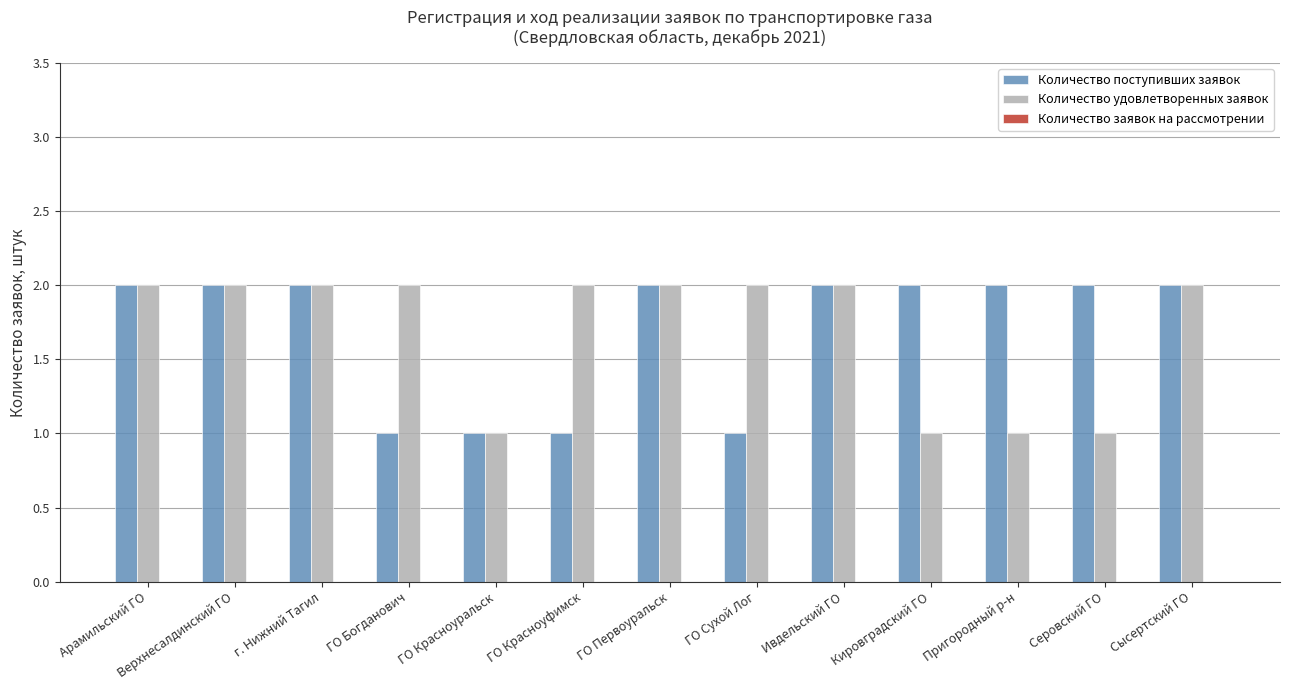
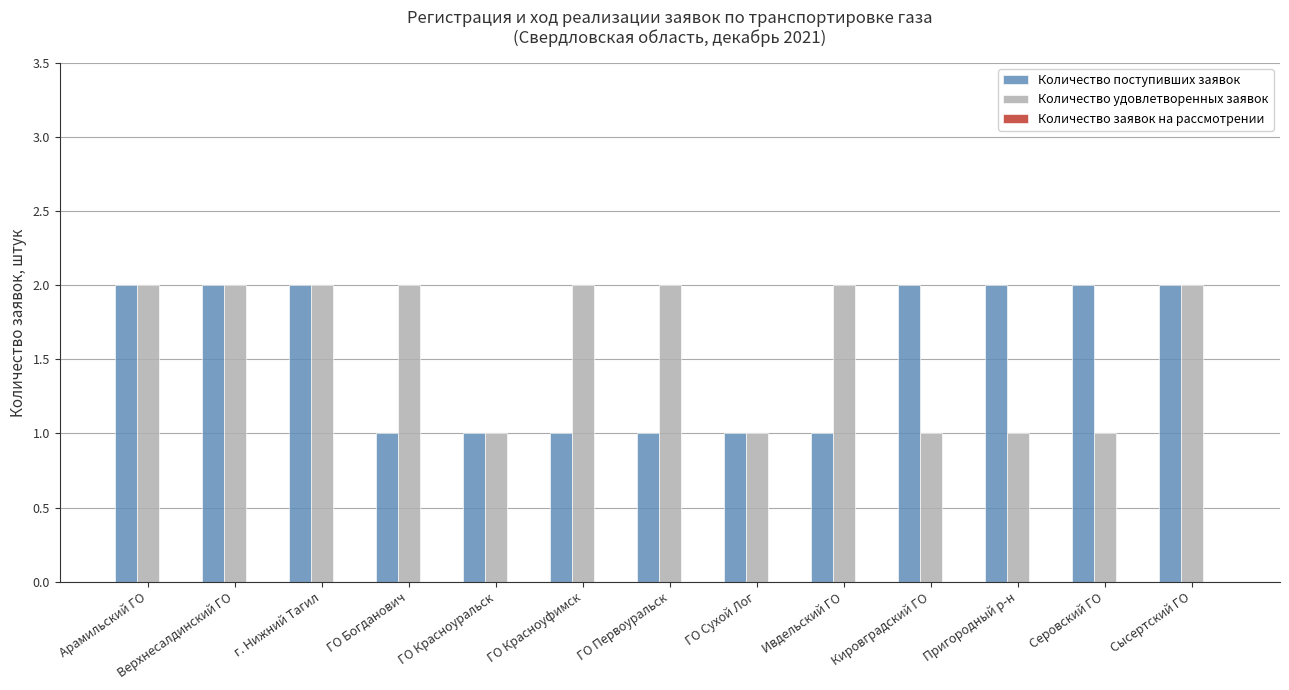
  {
    "Количество поступивших заявок": {
      "Арамильский ГО": 2,
      "Верхнесалдинский ГО": 2,
      "г. Нижний Тагил": 2,
      "ГО Богданович": 1,
      "ГО Красноуральск": 1,
      "ГО Красноуфимск": 1,
-     "ГО Первоуральск": 2,
+     "ГО Первоуральск": 1,
      "ГО Сухой Лог": 1,
-     "Ивдельский ГО": 2,
+     "Ивдельский ГО": 1,
      "Кировградский ГО": 2,
      "Пригородный р-н": 2,
      "Серовский ГО": 2,
      "Сысертский ГО": 2
    },
    "Количество удовлетворенных заявок": {
      "Арамильский ГО": 2,
      "Верхнесалдинский ГО": 2,
      "г. Нижний Тагил": 2,
      "ГО Богданович": 2,
      "ГО Красноуральск": 1,
      "ГО Красноуфимск": 2,
      "ГО Первоуральск": 2,
-     "ГО Сухой Лог": 2,
+     "ГО Сухой Лог": 1,
      "Ивдельский ГО": 2,
      "Кировградский ГО": 1,
      "Пригородный р-н": 1,
      "Серовский ГО": 1,
      "Сысертский ГО": 2
    },
    "Количество заявок на рассмотрении": {
      "Арамильский ГО": 0,
      "Верхнесалдинский ГО": 0,
      "г. Нижний Тагил": 0,
      "ГО Богданович": 0,
      "ГО Красноуральск": 0,
      "ГО Красноуфимск": 0,
      "ГО Первоуральск": 0,
      "ГО Сухой Лог": 0,
      "Ивдельский ГО": 0,
      "Кировградский ГО": 0,
      "Пригородный р-н": 0,
      "Серовский ГО": 0,
      "Сысертский ГО": 0
    }
  }
